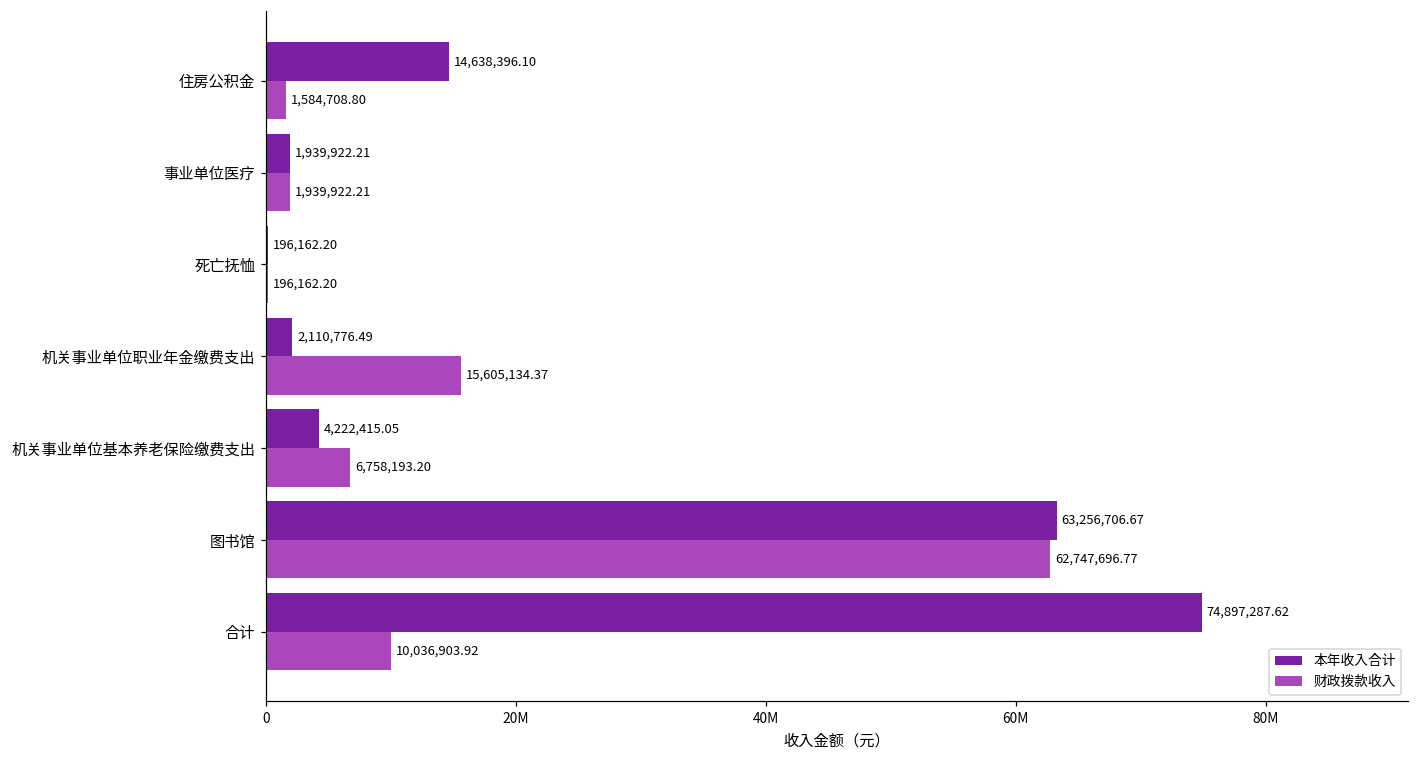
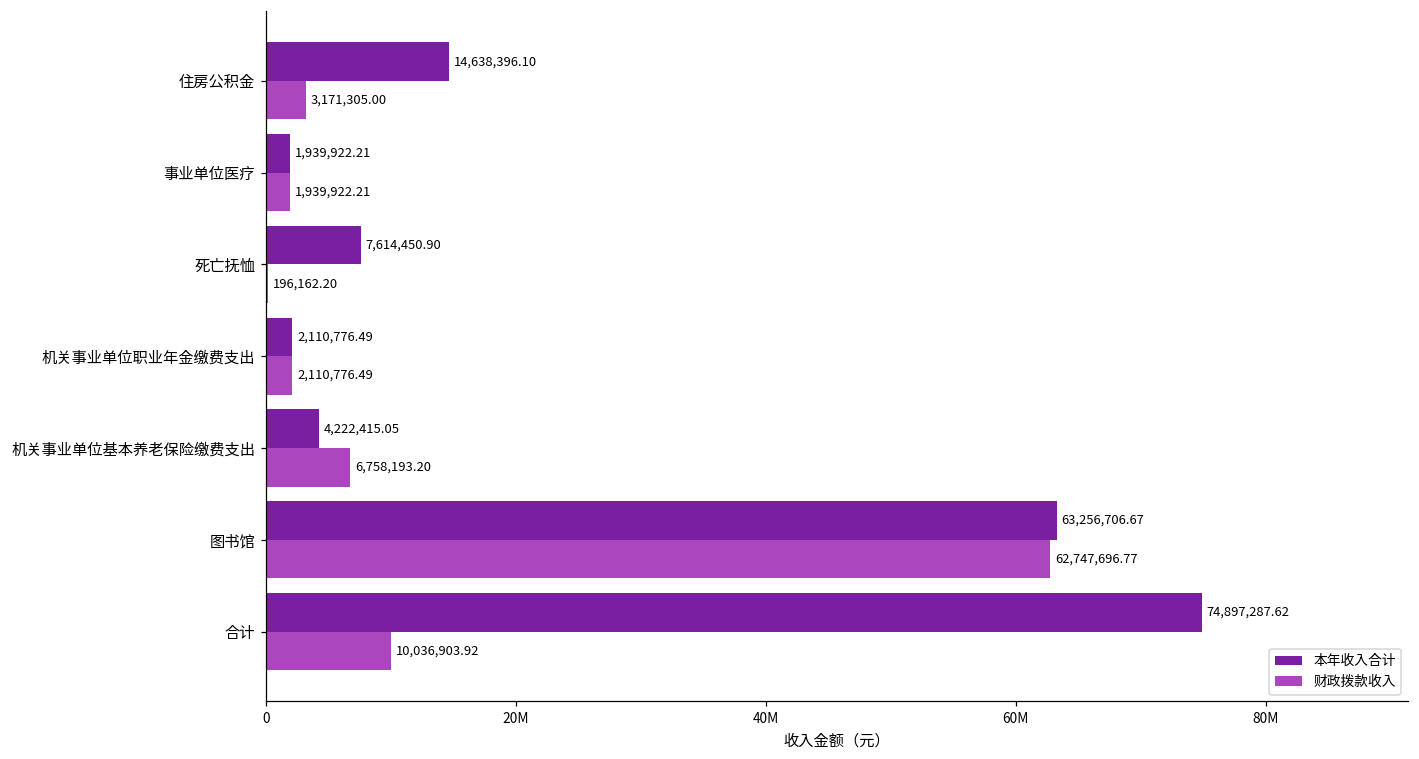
  {
    "本年收入合计": {
      "住房公积金": "14,638,396.10",
      "事业单位医疗": "1,939,922.21",
-     "死亡抚恤": "196,162.20",
+     "死亡抚恤": "7,614,450.90",
      "机关事业单位职业年金缴费支出": "2,110,776.49",
      "机关事业单位基本养老保险缴费支出": "4,222,415.05",
      "图书馆": "63,256,706.67",
      "合计": "74,897,287.62"
    },
    "财政拨款收入": {
-     "住房公积金": "1,584,708.80",
+     "住房公积金": "3,171,305.00",
      "事业单位医疗": "1,939,922.21",
      "死亡抚恤": "196,162.20",
-     "机关事业单位职业年金缴费支出": "15,605,134.37",
+     "机关事业单位职业年金缴费支出": "2,110,776.49",
      "机关事业单位基本养老保险缴费支出": "6,758,193.20",
      "图书馆": "62,747,696.77",
      "合计": "10,036,903.92"
    }
  }
